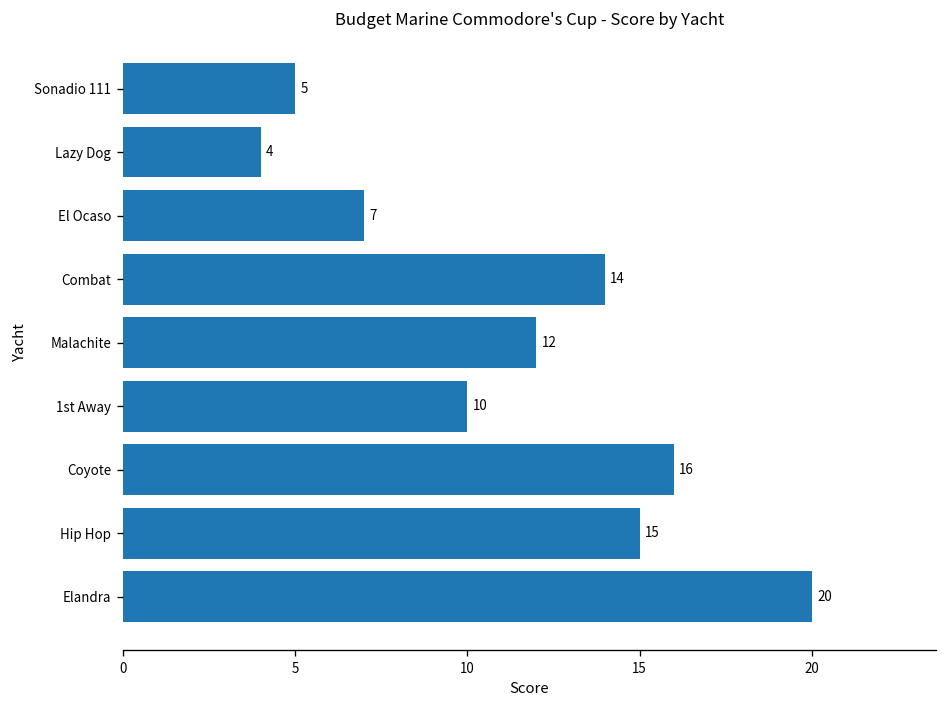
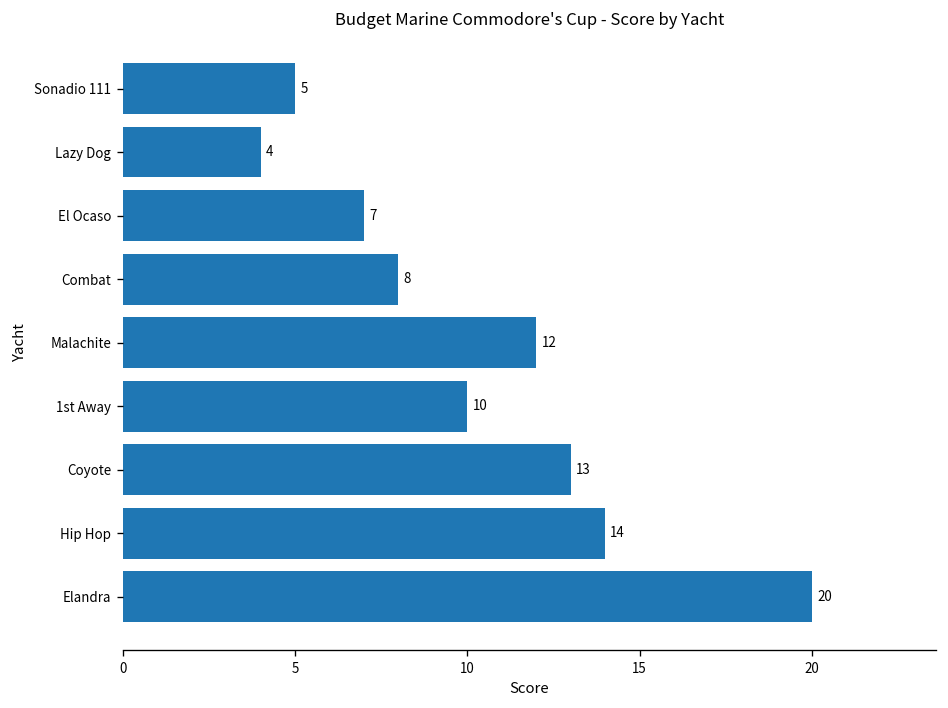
  {
    "Sonadio 111": 5,
    "Lazy Dog": 4,
    "El Ocaso": 7,
-   "Combat": 14,
+   "Combat": 8,
    "Malachite": 12,
    "1st Away": 10,
-   "Coyote": 16,
-   "Hip Hop": 15,
+   "Coyote": 13,
+   "Hip Hop": 14,
    "Elandra": 20
  }
